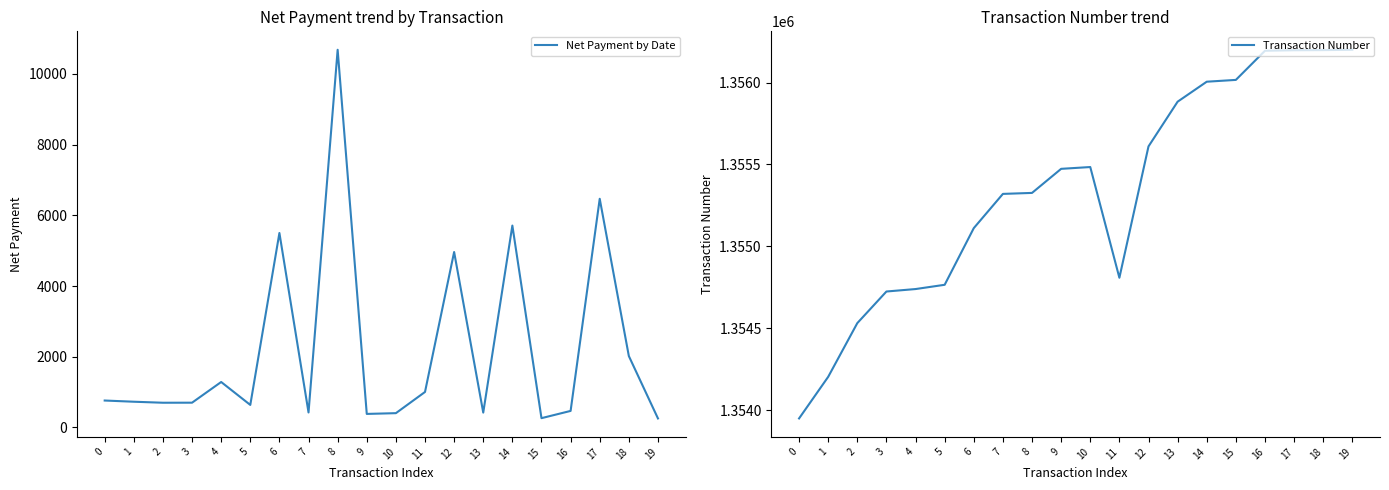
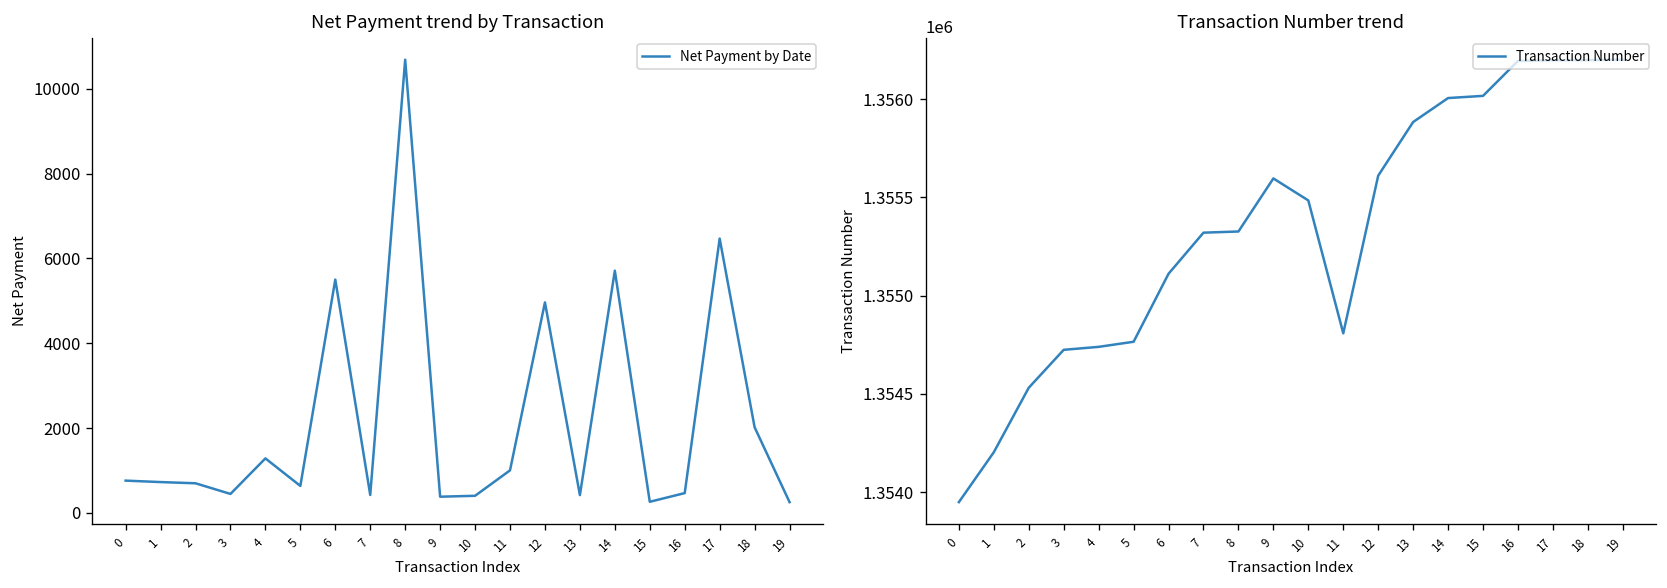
  {
    "Net Payment trend by Transaction": {
      "0": 800,
      "1": 700,
      "2": 700,
-     "3": 700,
+     "3": 400,
      "4": 1300,
      "5": 600,
      "6": 5500,
      "7": 400,
      "8": 10700,
      "9": 400,
      "10": 400,
      "11": 1000,
      "12": 5000,
      "13": 400,
      "14": 5700,
      "15": 300,
      "16": 500,
      "17": 6500,
      "18": 2000,
      "19": 300
    },
    "Transaction Number trend": {
      "0": 1353950,
      "1": 1354200,
      "2": 1354530,
      "3": 1354720,
      "4": 1354740,
      "5": 1354770,
      "6": 1355110,
      "7": 1355320,
      "8": 1355330,
-     "9": 1355470,
+     "9": 1355600,
      "10": 1355480,
      "11": 1354810,
      "12": 1355610,
      "13": 1355880,
      "14": 1356010,
      "15": 1356020
    }
  }
